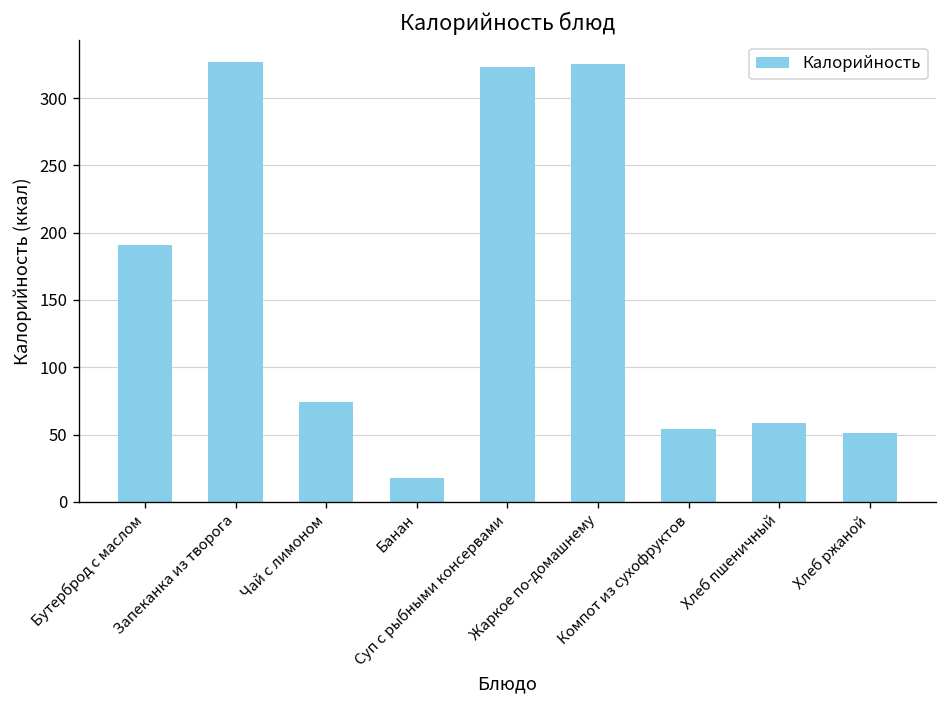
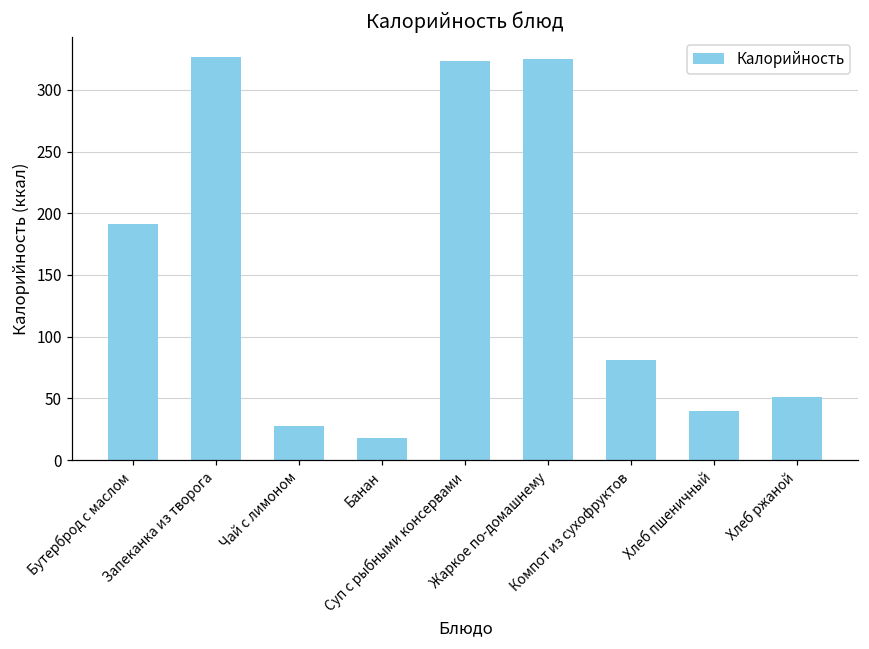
  {
    "Бутерброд с маслом": 191,
    "Запеканка из творога": 327,
-   "Чай с лимоном": 74,
+   "Чай с лимоном": 28,
    "Банан": 18,
    "Суп с рыбными консервами": 323,
    "Жаркое по-домашнему": 325,
-   "Компот из сухофруктов": 54,
-   "Хлеб пшеничный": 59,
+   "Компот из сухофруктов": 81,
+   "Хлеб пшеничный": 40,
    "Хлеб ржаной": 51
  }
